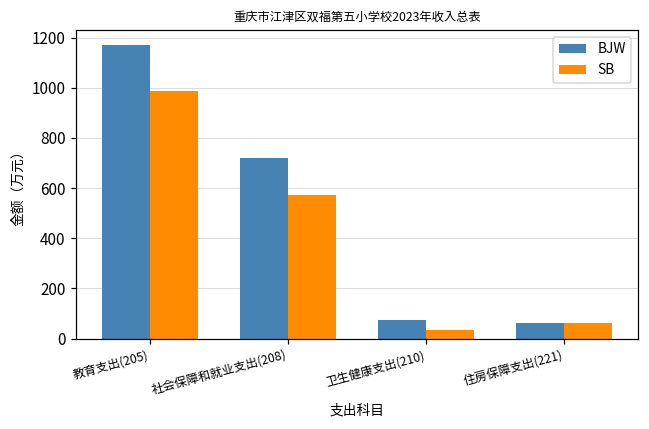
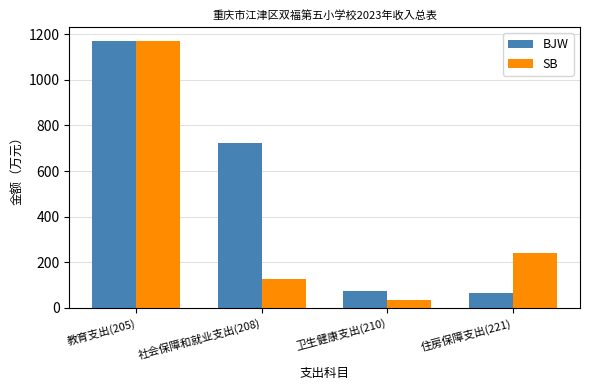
  {
    "BJW": {
      "教育支出(205)": 1170,
      "社会保障和就业支出(208)": 720,
      "卫生健康支出(210)": 80,
      "住房保障支出(221)": 60
    },
    "SB": {
-     "教育支出(205)": 990,
-     "社会保障和就业支出(208)": 570,
+     "教育支出(205)": 1170,
+     "社会保障和就业支出(208)": 130,
      "卫生健康支出(210)": 30,
-     "住房保障支出(221)": 60
+     "住房保障支出(221)": 240
    }
  }
